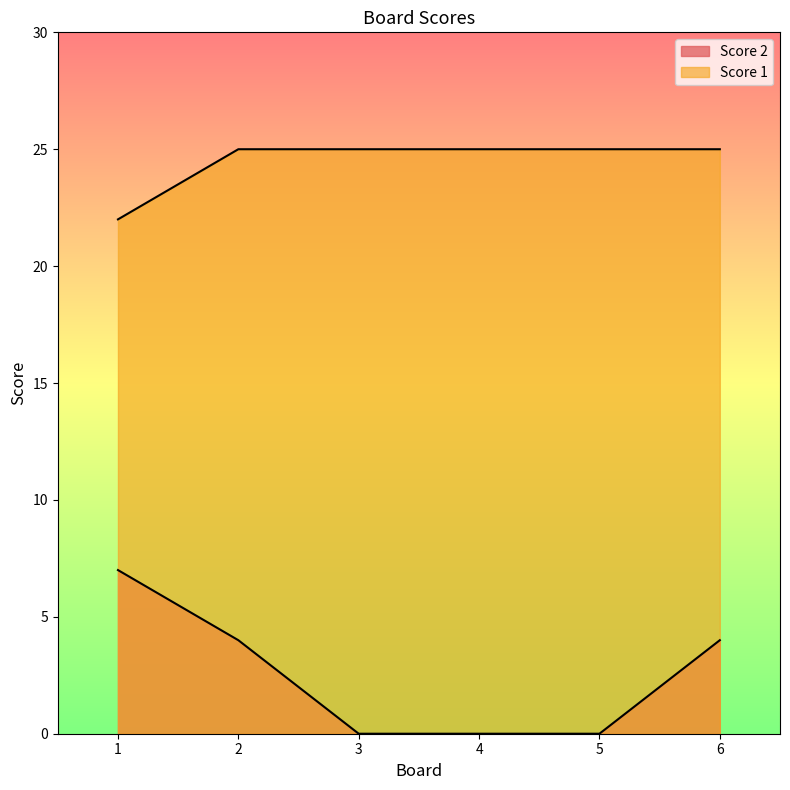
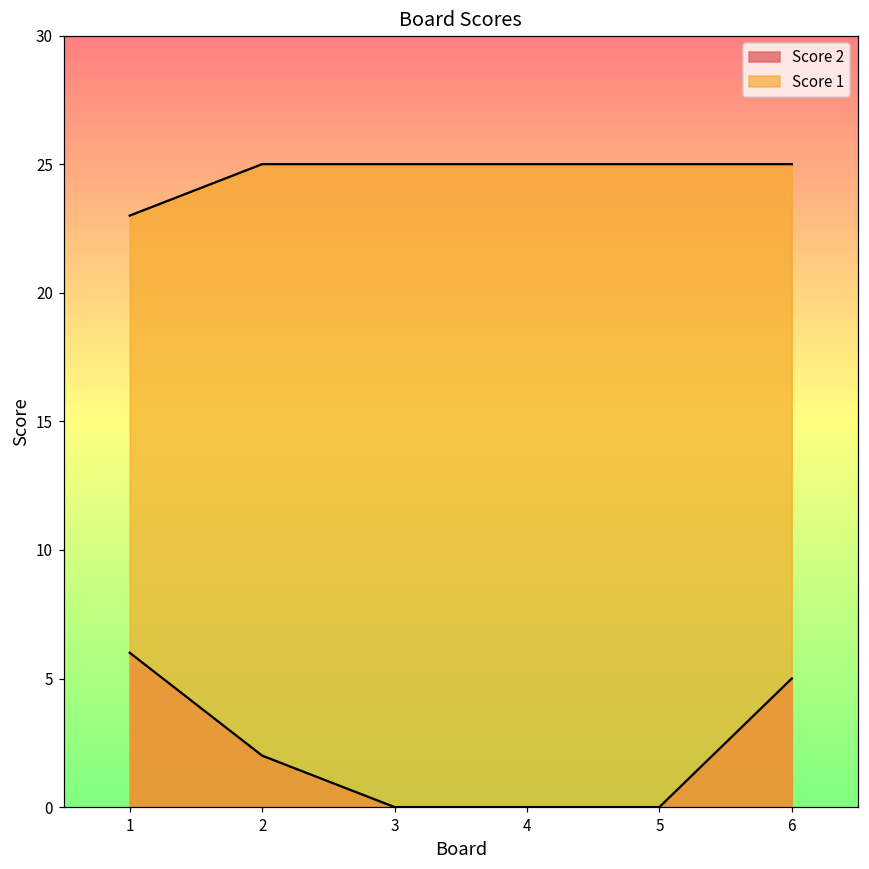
  {
    "Score 2": {
-     "1": 7,
-     "2": 4,
+     "1": 6,
+     "2": 2,
      "3": 0,
      "4": 0,
      "5": 0,
-     "6": 4
+     "6": 5
    },
    "Score 1": {
-     "1": 22,
+     "1": 23,
      "2": 25,
      "3": 25,
      "4": 25,
      "5": 25,
      "6": 25
    }
  }
